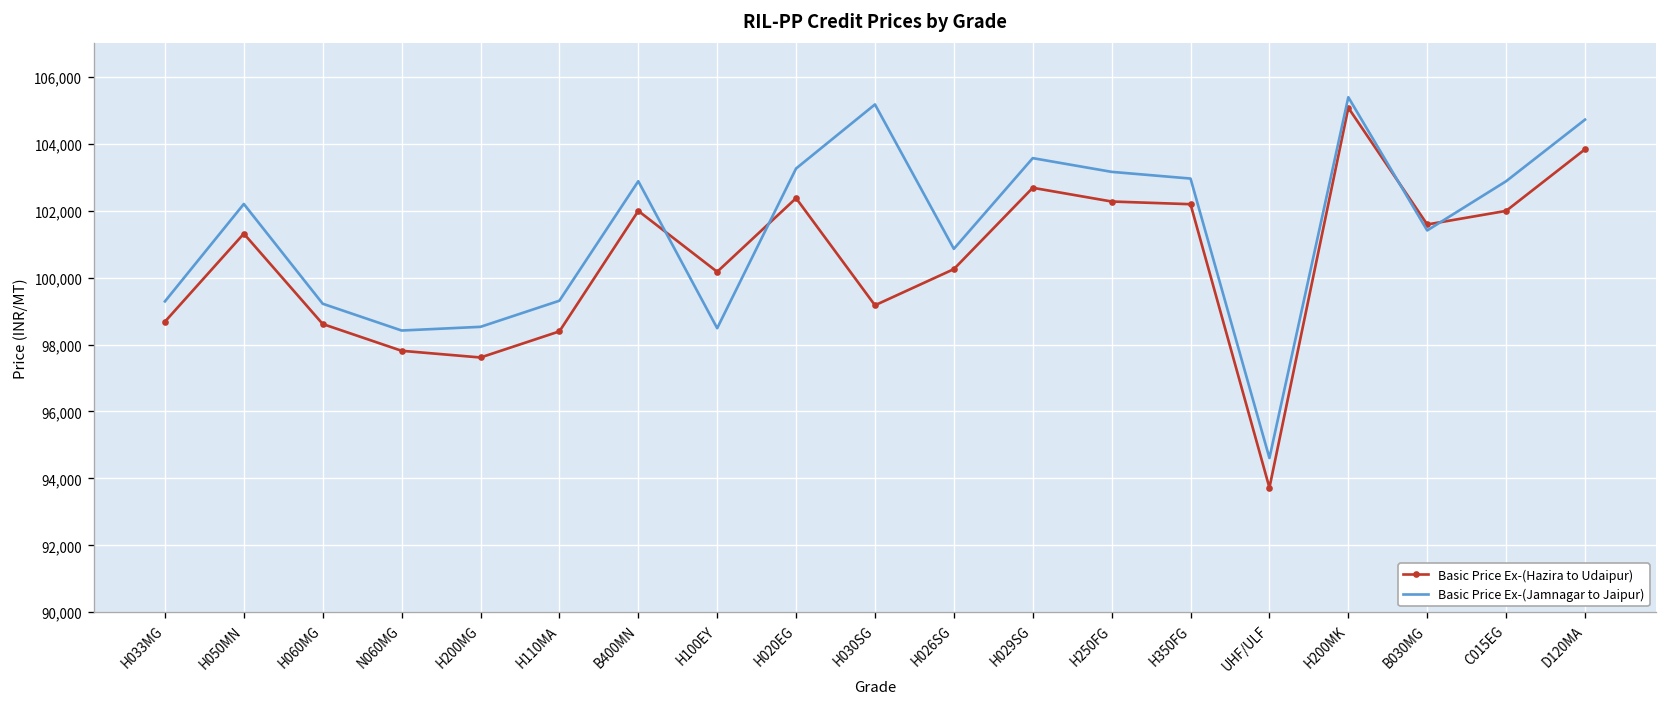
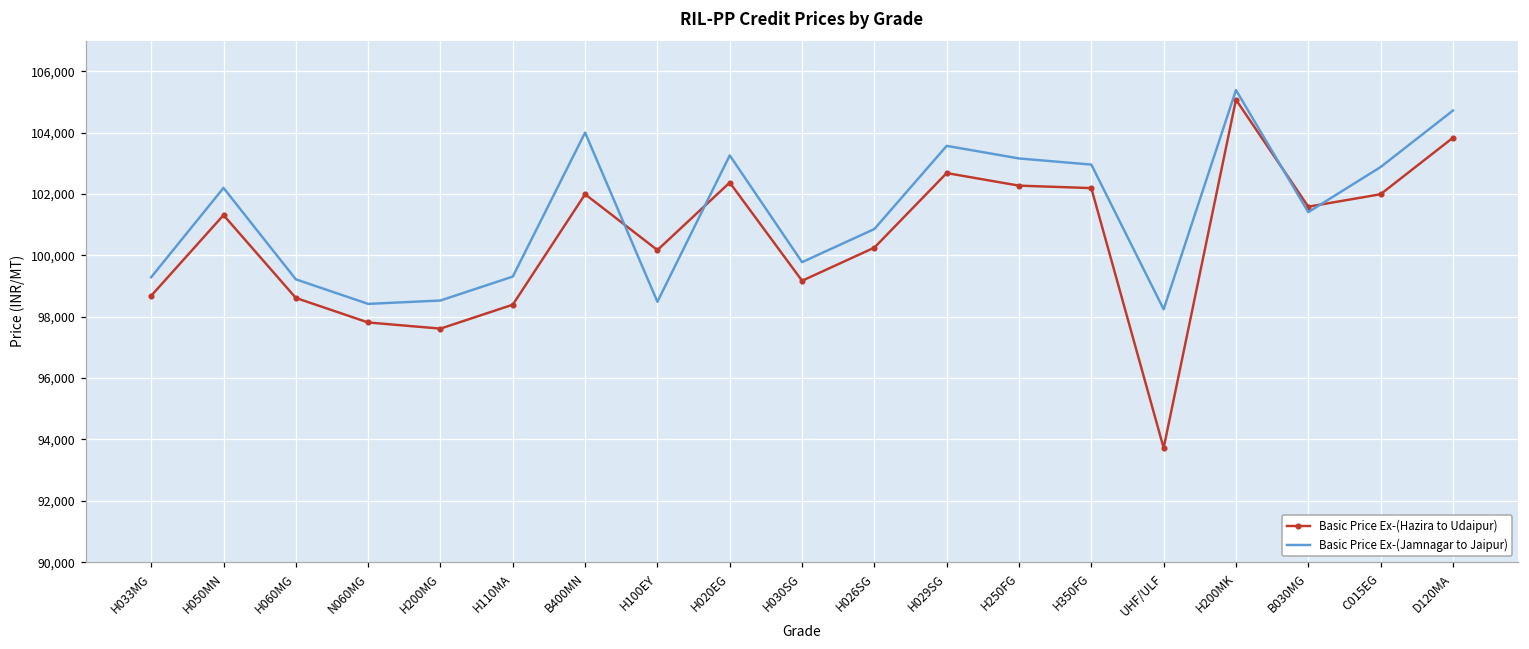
  {
    "Basic Price Ex-(Hazira to Udaipur)": {
      "H033MG": "98,700",
      "H050MN": "101,300",
      "H060MG": "98,600",
      "N060MG": "97,800",
      "H200MG": "97,600",
      "H110MA": "98,400",
      "B400MN": "102,000",
      "H100EY": "100,200",
      "H020EG": "102,400",
      "H030SG": "99,200",
      "H026SG": "100,300",
      "H029SG": "102,700",
      "H250FG": "102,300",
      "H350FG": "102,200",
      "UHF/ULF": "93,700",
      "H200MK": "105,100",
      "B030MG": "101,600",
      "C015EG": "102,000",
      "D120MA": "103,800"
    },
    "Basic Price Ex-(Jamnagar to Jaipur)": {
      "H033MG": "99,300",
      "H050MN": "102,200",
      "H060MG": "99,200",
      "N060MG": "98,400",
      "H200MG": "98,500",
      "H110MA": "99,300",
-     "B400MN": "102,900",
+     "B400MN": "104,000",
      "H100EY": "98,500",
      "H020EG": "103,300",
-     "H030SG": "105,200",
+     "H030SG": "99,800",
      "H026SG": "100,900",
      "H029SG": "103,600",
      "H250FG": "103,200",
      "H350FG": "103,000",
-     "UHF/ULF": "94,600",
+     "UHF/ULF": "98,200",
      "H200MK": "105,400",
      "B030MG": "101,400",
      "C015EG": "102,900",
      "D120MA": "104,700"
    }
  }
